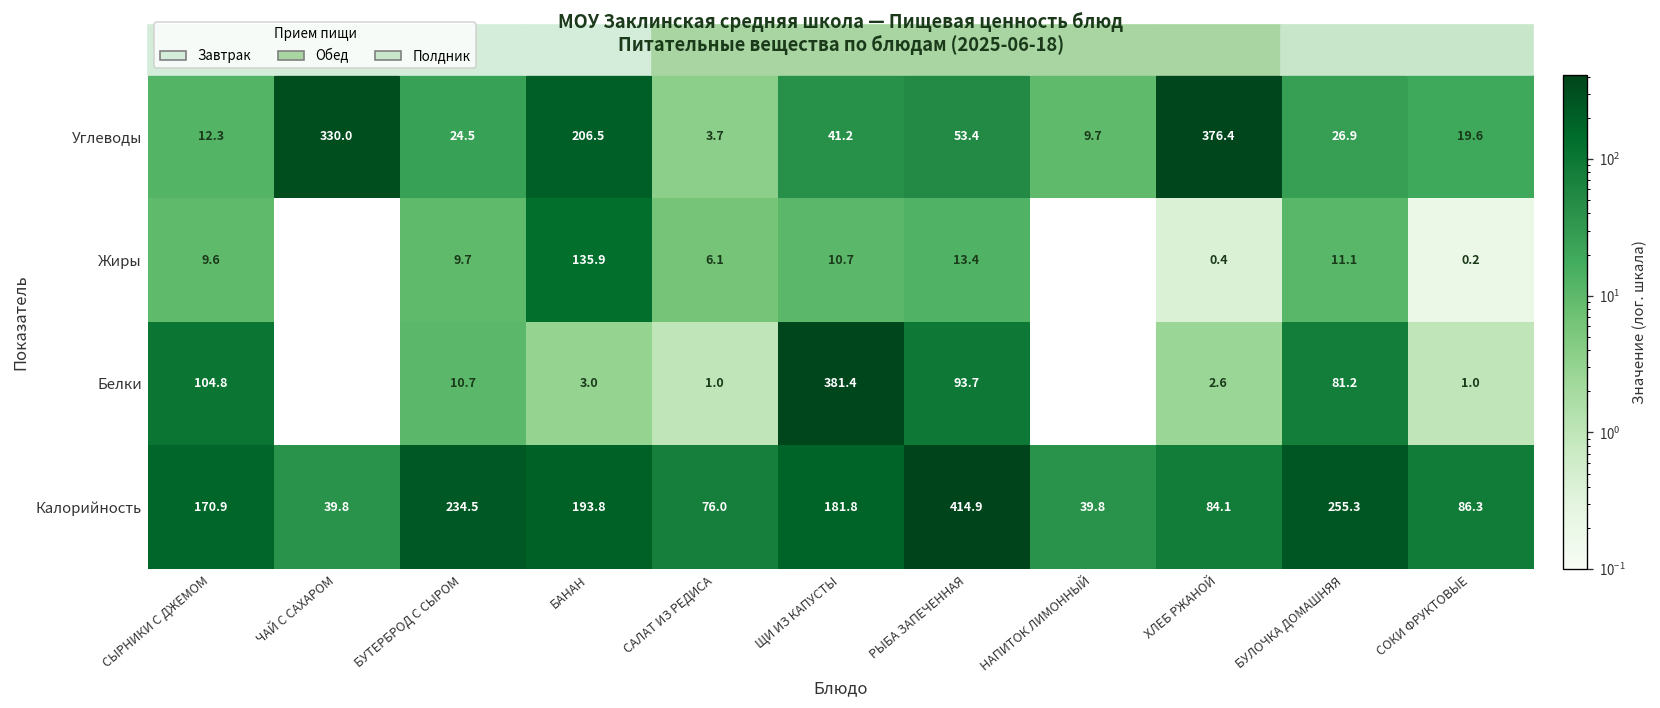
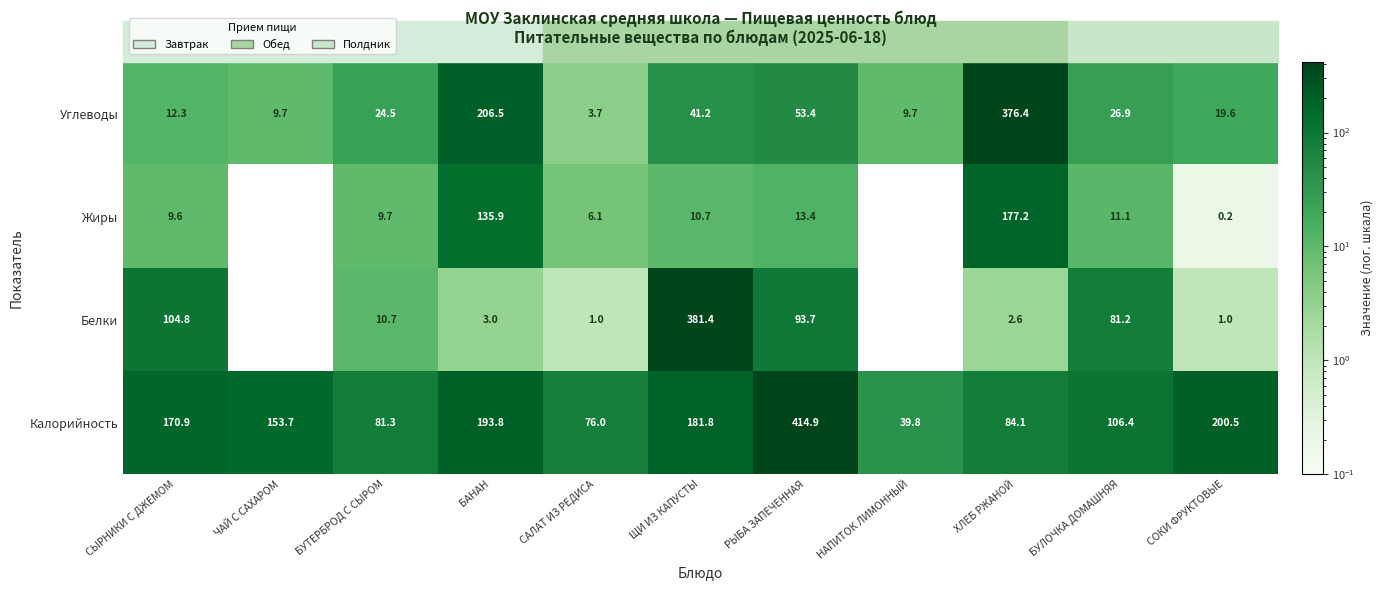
  {
    "Углеводы": {
      "СЫРНИКИ С ДЖЕМОМ": 12.3,
-     "ЧАЙ С САХАРОМ": 330.0,
+     "ЧАЙ С САХАРОМ": 9.7,
      "БУТЕРБРОД С СЫРОМ": 24.5,
      "БАНАН": 206.5,
      "САЛАТ ИЗ РЕДИСА": 3.7,
      "ЩИ ИЗ КАПУСТЫ": 41.2,
      "РЫБА ЗАПЕЧЕННАЯ": 53.4,
      "НАПИТОК ЛИМОННЫЙ": 9.7,
      "ХЛЕБ РЖАНОЙ": 376.4,
      "БУЛОЧКА ДОМАШНЯЯ": 26.9,
      "СОКИ ФРУКТОВЫЕ": 19.6
    },
    "Жиры": {
      "СЫРНИКИ С ДЖЕМОМ": 9.6,
      "БУТЕРБРОД С СЫРОМ": 9.7,
      "БАНАН": 135.9,
      "САЛАТ ИЗ РЕДИСА": 6.1,
      "ЩИ ИЗ КАПУСТЫ": 10.7,
      "РЫБА ЗАПЕЧЕННАЯ": 13.4,
-     "ХЛЕБ РЖАНОЙ": 0.4,
+     "ХЛЕБ РЖАНОЙ": 177.2,
      "БУЛОЧКА ДОМАШНЯЯ": 11.1,
      "СОКИ ФРУКТОВЫЕ": 0.2
    },
    "Белки": {
      "СЫРНИКИ С ДЖЕМОМ": 104.8,
      "БУТЕРБРОД С СЫРОМ": 10.7,
      "БАНАН": 3.0,
      "САЛАТ ИЗ РЕДИСА": 1.0,
      "ЩИ ИЗ КАПУСТЫ": 381.4,
      "РЫБА ЗАПЕЧЕННАЯ": 93.7,
      "ХЛЕБ РЖАНОЙ": 2.6,
      "БУЛОЧКА ДОМАШНЯЯ": 81.2,
      "СОКИ ФРУКТОВЫЕ": 1.0
    },
    "Калорийность": {
      "СЫРНИКИ С ДЖЕМОМ": 170.9,
-     "ЧАЙ С САХАРОМ": 39.8,
-     "БУТЕРБРОД С СЫРОМ": 234.5,
+     "ЧАЙ С САХАРОМ": 153.7,
+     "БУТЕРБРОД С СЫРОМ": 81.3,
      "БАНАН": 193.8,
      "САЛАТ ИЗ РЕДИСА": 76.0,
      "ЩИ ИЗ КАПУСТЫ": 181.8,
      "РЫБА ЗАПЕЧЕННАЯ": 414.9,
      "НАПИТОК ЛИМОННЫЙ": 39.8,
      "ХЛЕБ РЖАНОЙ": 84.1,
-     "БУЛОЧКА ДОМАШНЯЯ": 255.3,
-     "СОКИ ФРУКТОВЫЕ": 86.3
+     "БУЛОЧКА ДОМАШНЯЯ": 106.4,
+     "СОКИ ФРУКТОВЫЕ": 200.5
    }
  }
